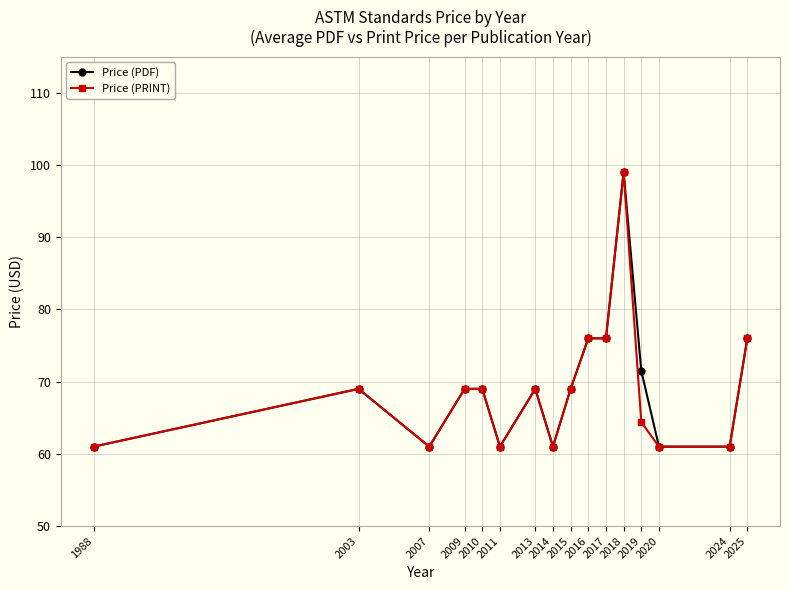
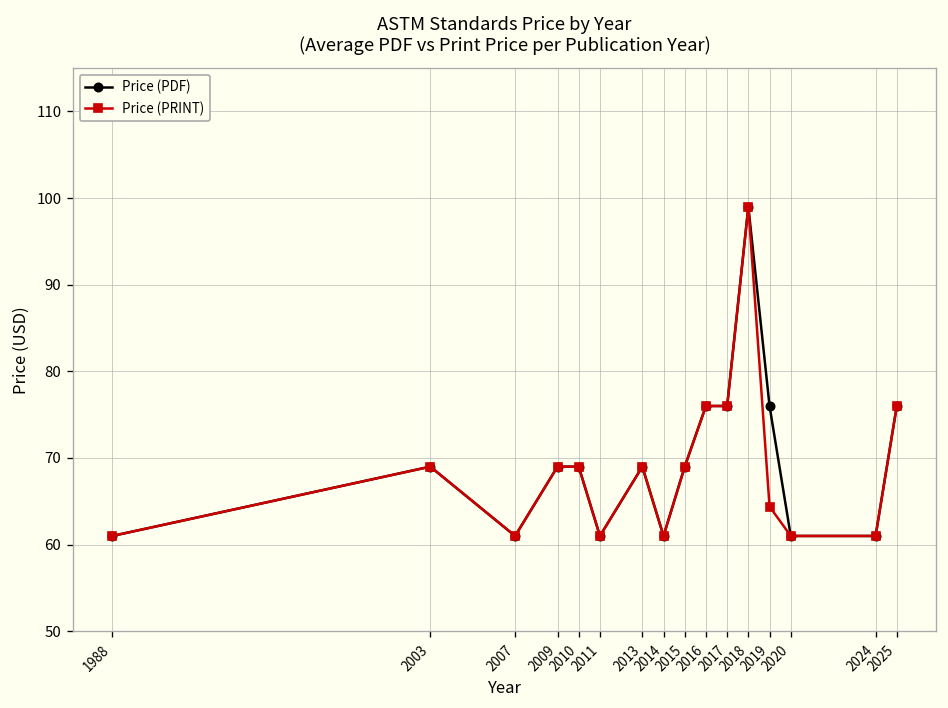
  {
    "Price (PDF)": {
-     "2019": 72
+     "2019": 76
    },
    "Price (PRINT)": {
      "2019": 64
    }
  }
